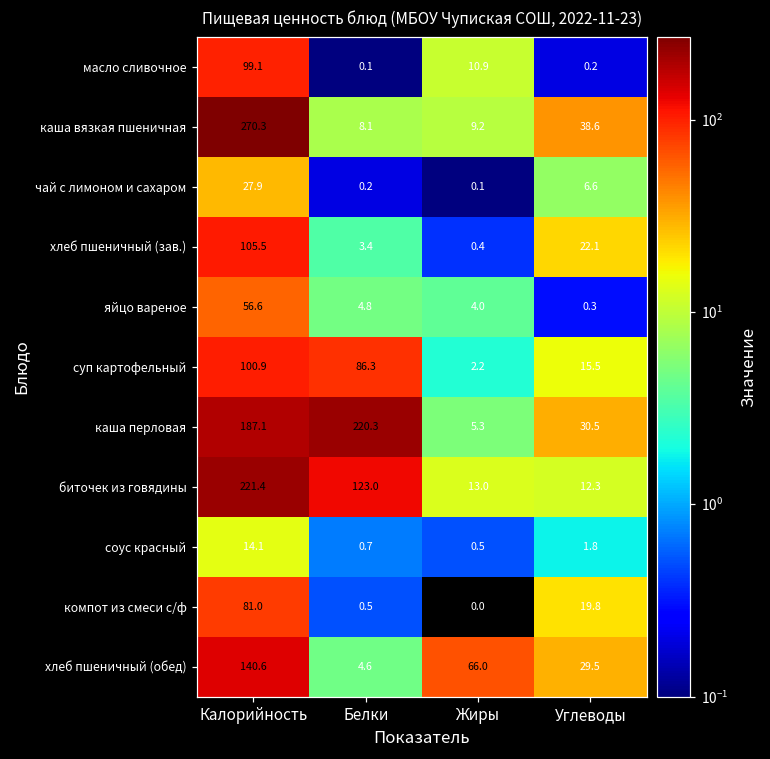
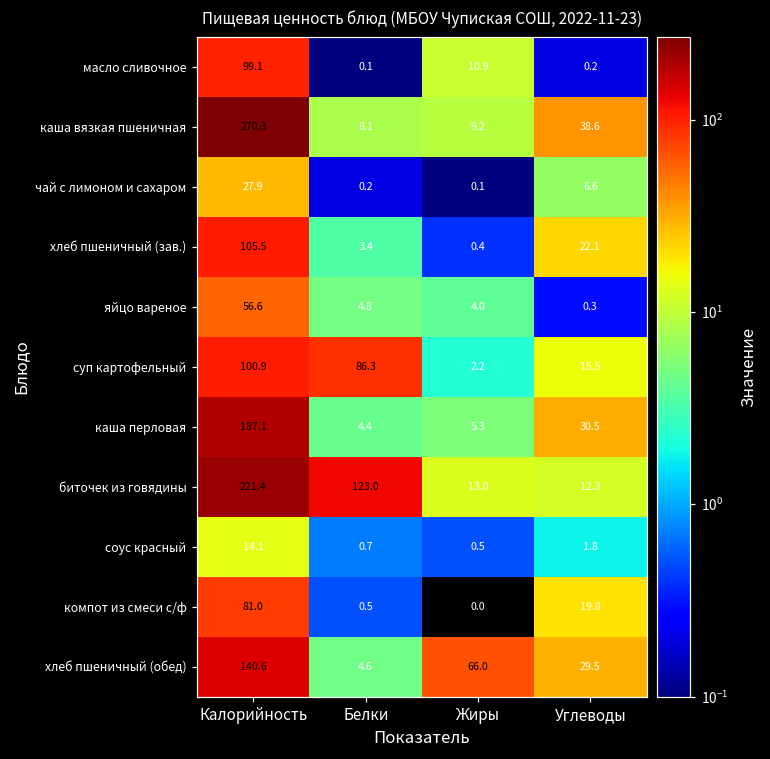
  {
    "масло сливочное": {
      "Калорийность": 99.1,
      "Белки": 0.1,
      "Жиры": 10.9,
      "Углеводы": 0.2
    },
    "каша вязкая пшеничная": {
      "Калорийность": 270.3,
      "Белки": 8.1,
      "Жиры": 9.2,
      "Углеводы": 38.6
    },
    "чай с лимоном и сахаром": {
      "Калорийность": 27.9,
      "Белки": 0.2,
      "Жиры": 0.1,
      "Углеводы": 6.6
    },
    "хлеб пшеничный (зав.)": {
      "Калорийность": 105.5,
      "Белки": 3.4,
      "Жиры": 0.4,
      "Углеводы": 22.1
    },
    "яйцо вареное": {
      "Калорийность": 56.6,
      "Белки": 4.8,
      "Жиры": 4.0,
      "Углеводы": 0.3
    },
    "суп картофельный": {
      "Калорийность": 100.9,
      "Белки": 86.3,
      "Жиры": 2.2,
      "Углеводы": 15.5
    },
    "каша перловая": {
      "Калорийность": 187.1,
-     "Белки": 220.3,
+     "Белки": 4.4,
      "Жиры": 5.3,
      "Углеводы": 30.5
    },
    "биточек из говядины": {
      "Калорийность": 221.4,
      "Белки": 123.0,
      "Жиры": 13.0,
      "Углеводы": 12.3
    },
    "соус красный": {
      "Калорийность": 14.1,
      "Белки": 0.7,
      "Жиры": 0.5,
      "Углеводы": 1.8
    },
    "компот из смеси с/ф": {
      "Калорийность": 81.0,
      "Белки": 0.5,
      "Жиры": 0.0,
      "Углеводы": 19.8
    },
    "хлеб пшеничный (обед)": {
      "Калорийность": 140.6,
      "Белки": 4.6,
      "Жиры": 66.0,
      "Углеводы": 29.5
    }
  }
